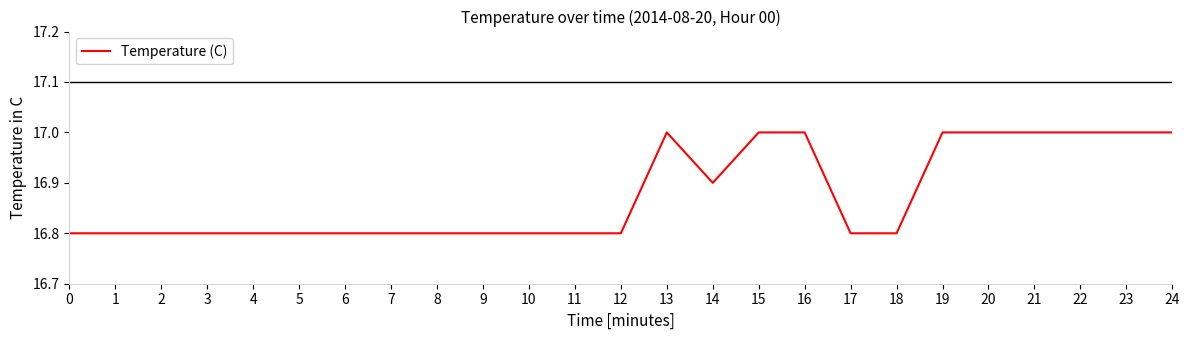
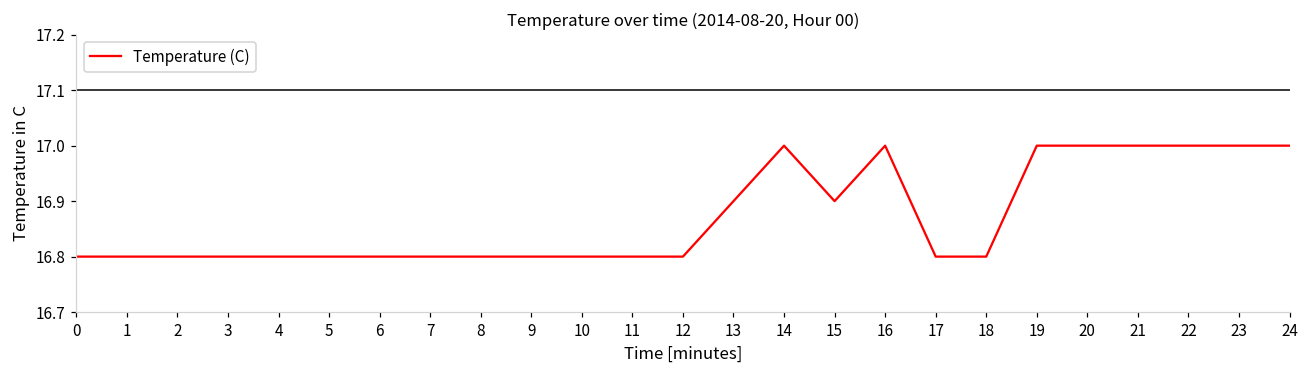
  {
    "0": 16.8,
    "1": 16.8,
    "2": 16.8,
    "3": 16.8,
    "4": 16.8,
    "5": 16.8,
    "6": 16.8,
    "7": 16.8,
    "8": 16.8,
    "9": 16.8,
    "10": 16.8,
    "11": 16.8,
    "12": 16.8,
-   "13": 17.0,
-   "14": 16.9,
-   "15": 17.0,
+   "13": 16.9,
+   "14": 17.0,
+   "15": 16.9,
    "16": 17.0,
    "17": 16.8,
    "18": 16.8,
    "19": 17.0,
    "20": 17.0,
    "21": 17.0,
    "22": 17.0,
    "23": 17.0,
    "24": 17.0
  }
